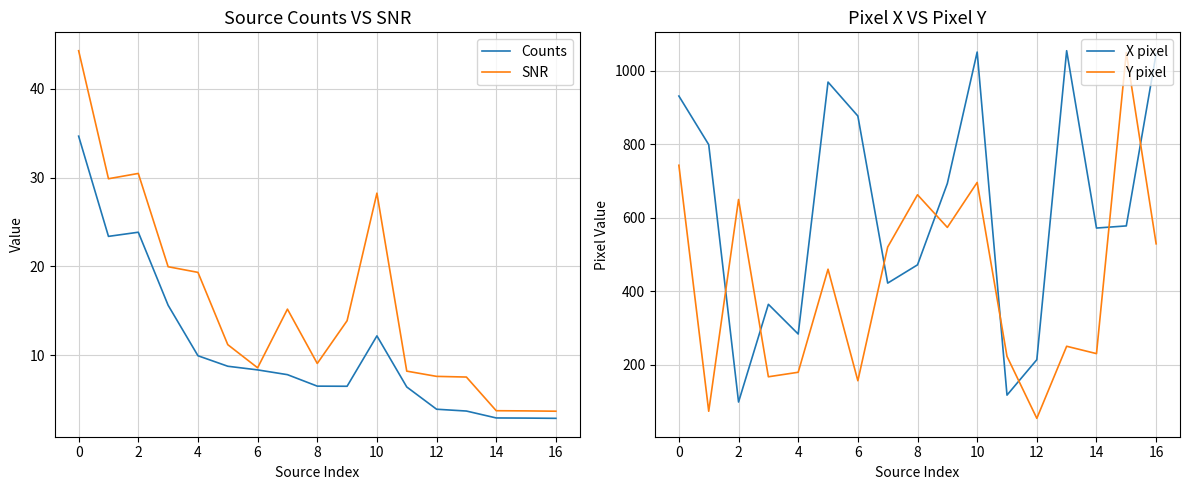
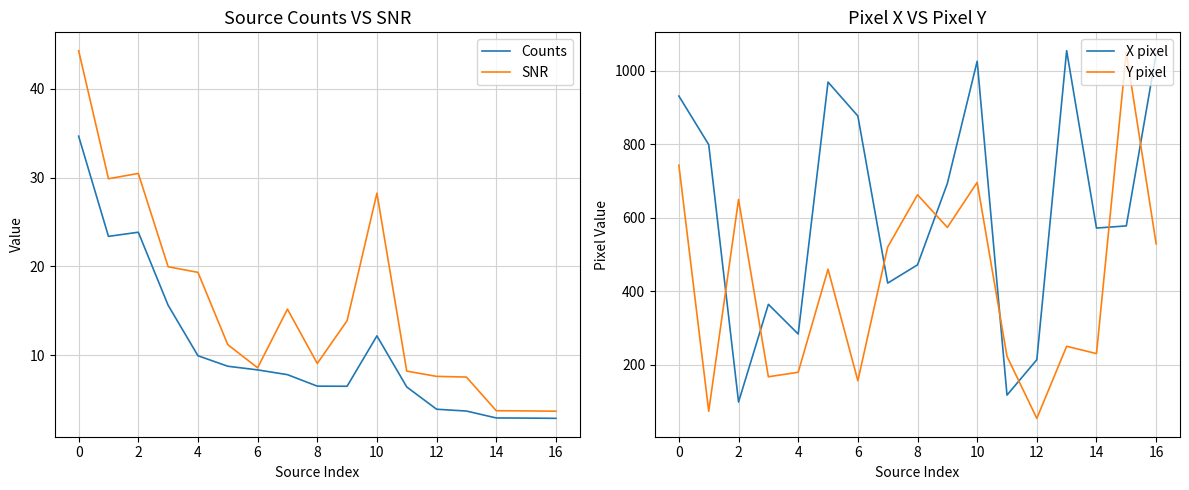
  {
    "Source Counts VS SNR": {
      "Counts": {
        "0": 35,
        "2": 24,
        "8": 7,
        "10": 12,
        "12": 4,
        "14": 3,
        "16": 3
      },
      "SNR": {
        "0": 44,
        "2": 30,
        "8": 9,
        "10": 28,
        "12": 8,
        "14": 4,
        "16": 4
      }
    },
    "Pixel X VS Pixel Y": {
      "X pixel": {
        "0": 930,
        "2": 100,
        "8": 470,
-       "10": 1050,
+       "10": 1030,
        "12": 210,
        "14": 570
      },
      "Y pixel": {
        "0": 740,
        "2": 650,
        "8": 660,
        "10": 700,
        "12": 50,
        "14": 230,
        "16": 530
      }
    }
  }
